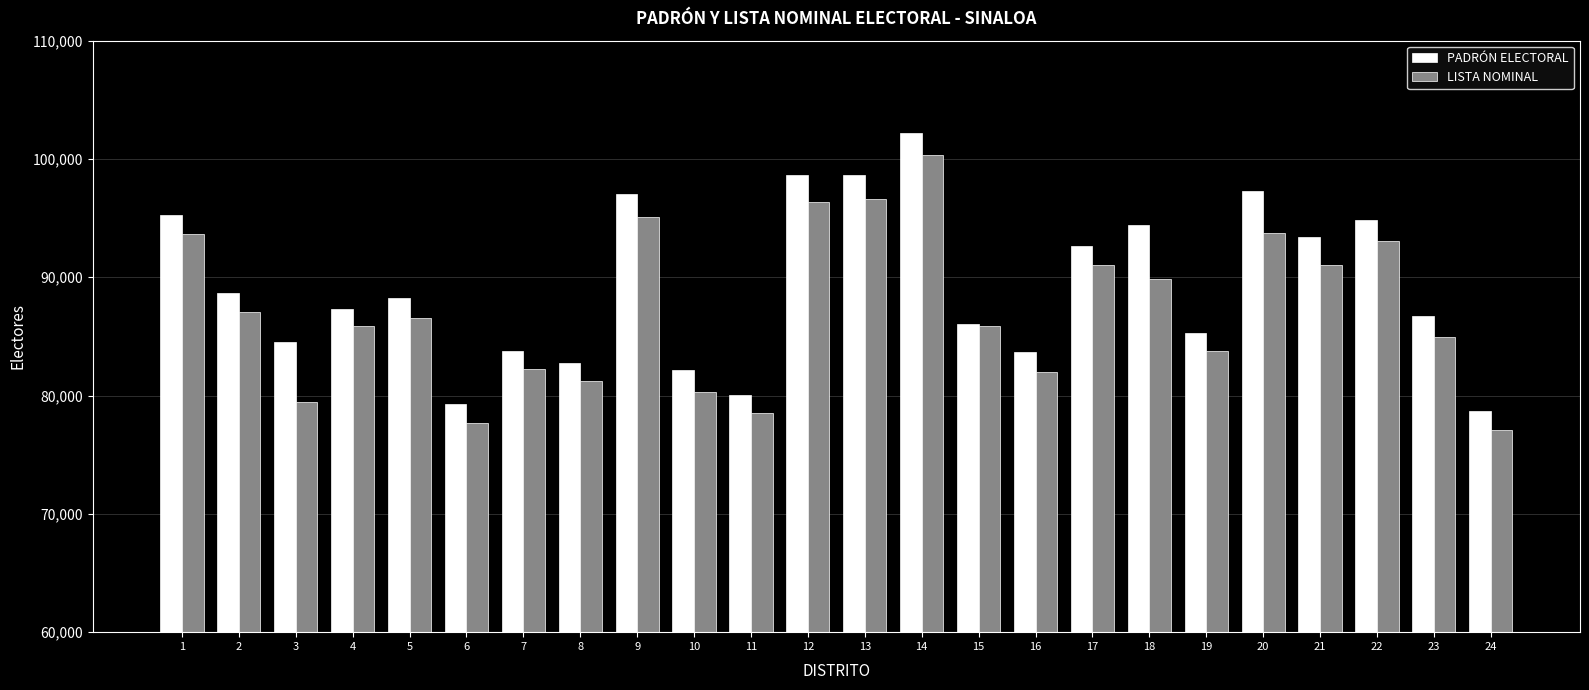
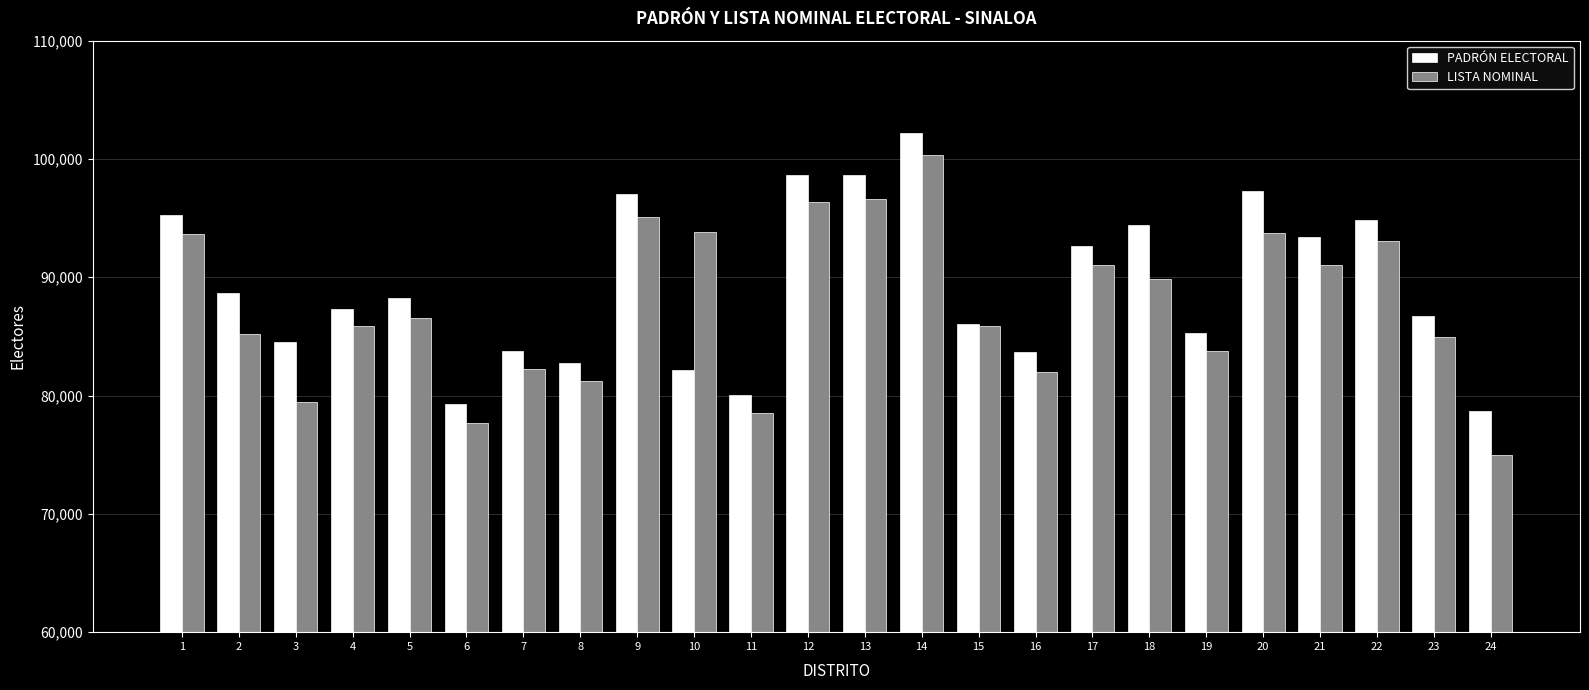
  {
    "PADRÓN ELECTORAL": {
      "1": "95,200",
      "2": "88,600",
      "3": "84,600",
      "4": "87,300",
      "5": "88,200",
      "6": "79,300",
      "7": "83,800",
      "8": "82,700",
      "9": "97,000",
      "10": "82,200",
      "11": "80,100",
      "12": "98,600",
      "13": "98,700",
      "14": "102,200",
      "15": "86,100",
      "16": "83,600",
      "17": "92,700",
      "18": "94,500",
      "19": "85,300",
      "20": "97,300",
      "21": "93,400",
      "22": "94,900",
      "23": "86,700",
      "24": "78,700"
    },
    "LISTA NOMINAL": {
      "1": "93,600",
-     "2": "87,100",
+     "2": "85,200",
      "3": "79,400",
      "4": "85,900",
      "5": "86,600",
      "6": "77,700",
      "7": "82,300",
      "8": "81,200",
      "9": "95,100",
-     "10": "80,300",
+     "10": "93,900",
      "11": "78,500",
      "12": "96,400",
      "13": "96,600",
      "14": "100,400",
      "15": "85,800",
      "16": "82,000",
      "17": "91,100",
      "18": "89,900",
      "19": "83,800",
      "20": "93,700",
      "21": "91,000",
      "22": "93,100",
      "23": "84,900",
-     "24": "77,100"
+     "24": "75,000"
    }
  }
